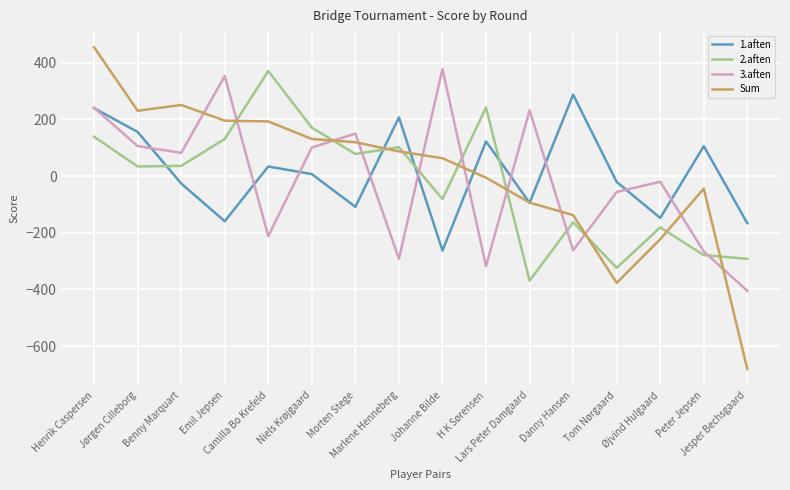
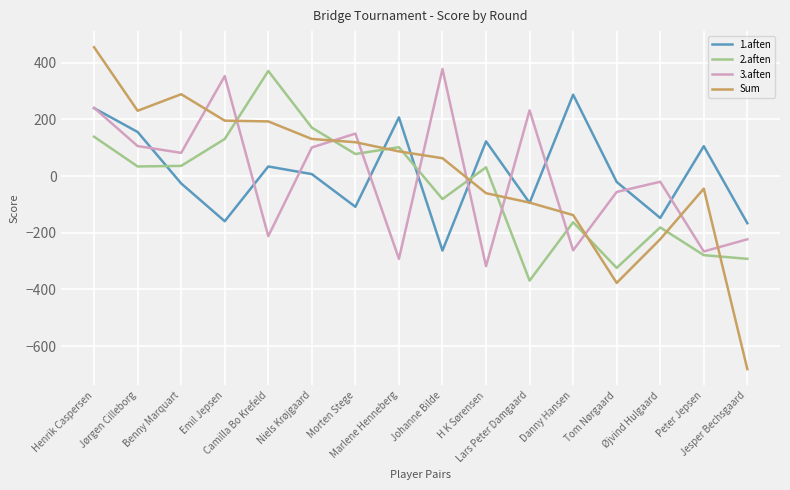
  {
    "1.aften": {
      "Jørgen Cilleborg": 160,
      "Benny Marquart": -30,
      "Emil Jepsen": -160,
      "Camilla Bo Krefeld": 30,
      "Niels Krøjgaard": 10,
      "Morten Stege": -110,
      "Marlene Henneberg": 210,
      "Johanne Bilde": -260,
      "H K Sørensen": 120,
      "Danny Hansen": 290,
      "Tom Nørgaard": -20,
      "Øjvind Hulgaard": -150,
      "Peter Jepsen": 110,
      "Jesper Bechsgaard": -170
    },
    "2.aften": {
      "Henrik Caspersen": 140,
      "Jørgen Cilleborg": 30,
      "Benny Marquart": 40,
      "Emil Jepsen": 130,
      "Camilla Bo Krefeld": 370,
      "Niels Krøjgaard": 170,
      "Morten Stege": 80,
      "Marlene Henneberg": 100,
      "Johanne Bilde": -80,
-     "H K Sørensen": 240,
+     "H K Sørensen": 30,
      "Lars Peter Damgaard": -370,
      "Danny Hansen": -160,
      "Tom Nørgaard": -320,
      "Øjvind Hulgaard": -180,
      "Peter Jepsen": -280,
      "Jesper Bechsgaard": -290
    },
    "3.aften": {
      "Jørgen Cilleborg": 110,
      "Benny Marquart": 80,
      "Emil Jepsen": 350,
      "Camilla Bo Krefeld": -210,
      "Niels Krøjgaard": 100,
      "Morten Stege": 150,
      "Marlene Henneberg": -290,
      "Johanne Bilde": 380,
      "H K Sørensen": -320,
      "Lars Peter Damgaard": 230,
      "Danny Hansen": -260,
      "Tom Nørgaard": -60,
      "Øjvind Hulgaard": -20,
      "Peter Jepsen": -270,
-     "Jesper Bechsgaard": -410
+     "Jesper Bechsgaard": -220
    },
    "Sum": {
      "Henrik Caspersen": 450,
      "Jørgen Cilleborg": 230,
-     "Benny Marquart": 250,
+     "Benny Marquart": 290,
      "Emil Jepsen": 200,
      "Camilla Bo Krefeld": 190,
      "Niels Krøjgaard": 130,
      "Morten Stege": 120,
      "Marlene Henneberg": 90,
      "Johanne Bilde": 60,
-     "H K Sørensen": -10,
+     "H K Sørensen": -60,
      "Danny Hansen": -140,
      "Tom Nørgaard": -380,
      "Øjvind Hulgaard": -220,
      "Peter Jepsen": -40,
      "Jesper Bechsgaard": -680
    }
  }
